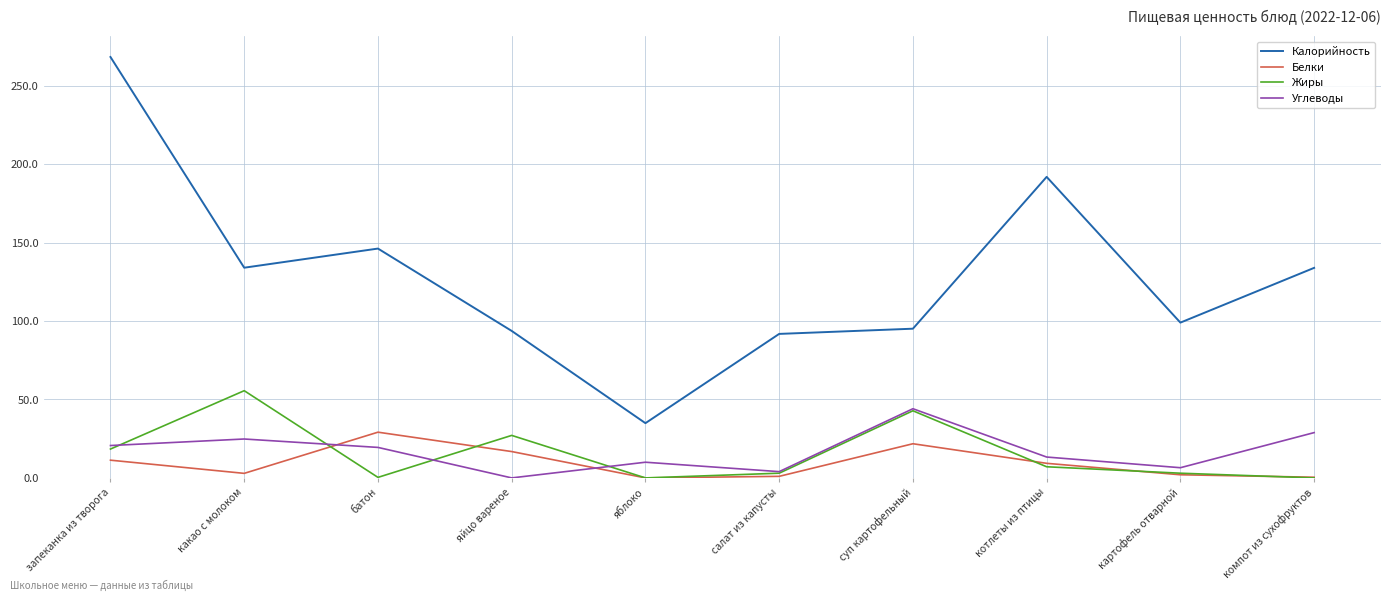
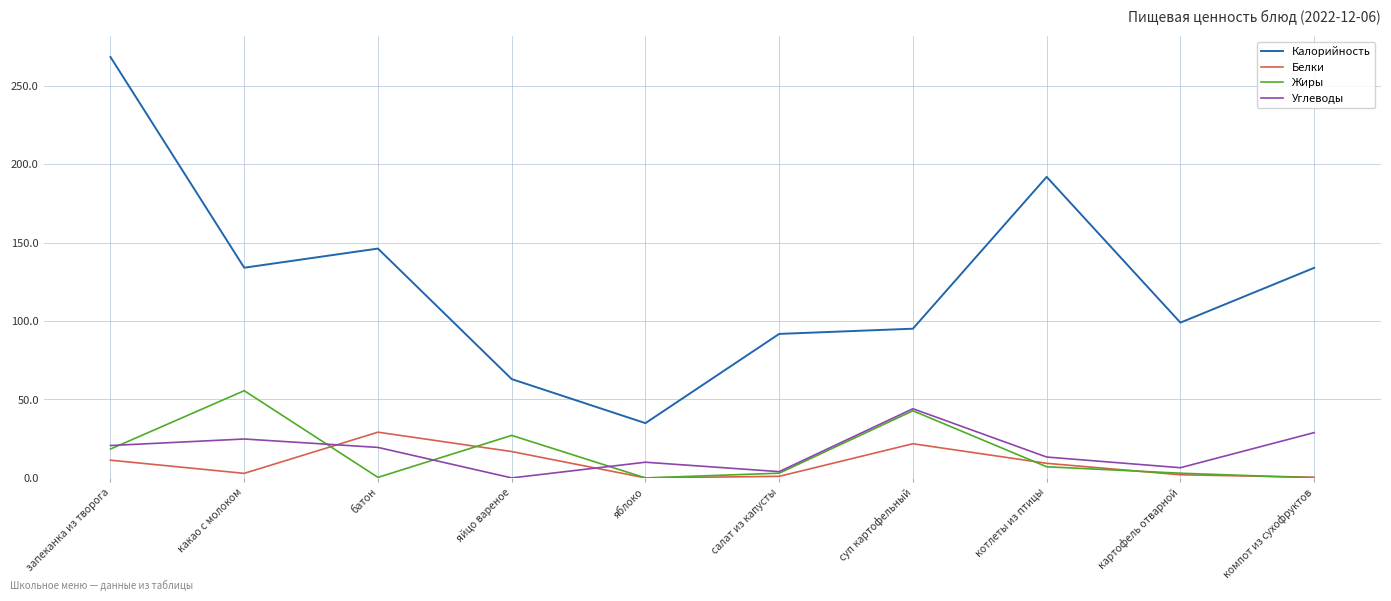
  {
    "Калорийность": {
      "запеканка из творога": 268,
      "какао с молоком": 134,
      "батон": 146,
-     "яйцо вареное": 94,
+     "яйцо вареное": 63,
      "яблоко": 35,
      "салат из капусты": 92,
      "суп картофельный": 95,
      "котлеты из птицы": 192,
      "картофель отварной": 99,
      "компот из сухофруктов": 134
    },
    "Белки": {
      "запеканка из творога": 11,
      "какао с молоком": 3,
      "батон": 29,
      "яйцо вареное": 17,
      "салат из капусты": 1,
      "суп картофельный": 22,
      "котлеты из птицы": 9
    },
    "Жиры": {
      "запеканка из творога": 18,
      "какао с молоком": 56,
      "батон": 0,
      "яйцо вареное": 27,
      "котлеты из птицы": 7
    },
    "Углеводы": {
      "запеканка из творога": 21,
      "какао с молоком": 25,
      "батон": 19,
      "яйцо вареное": 0,
      "яблоко": 10,
      "котлеты из птицы": 13,
      "картофель отварной": 7,
      "компот из сухофруктов": 29
    }
  }
